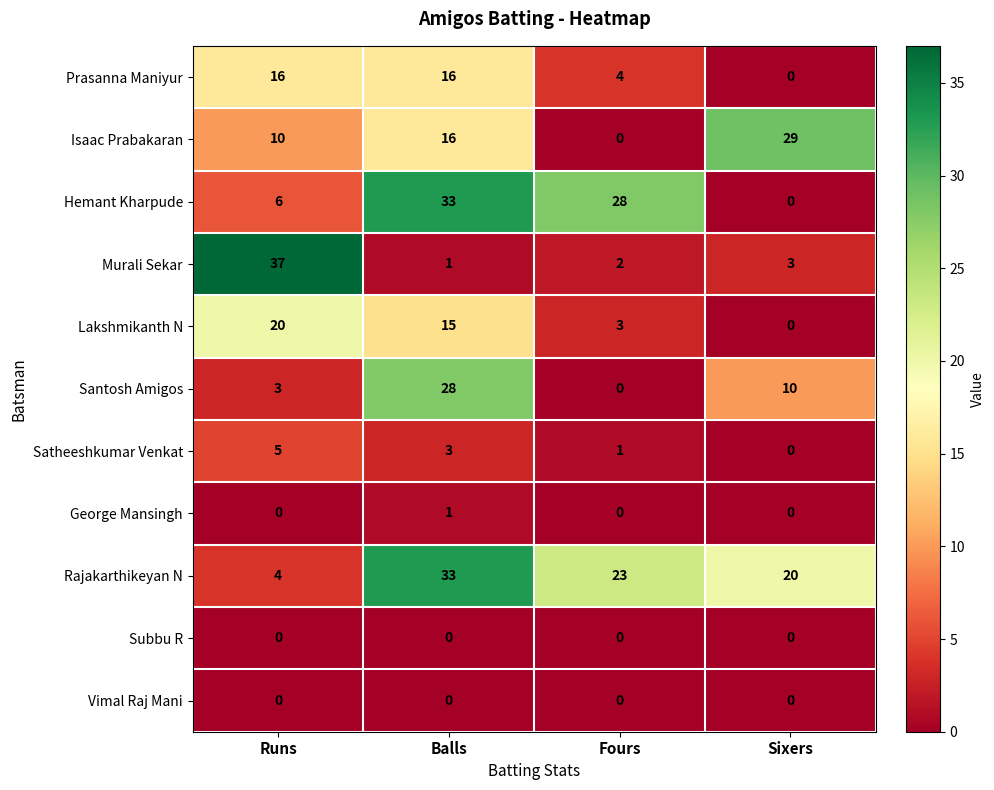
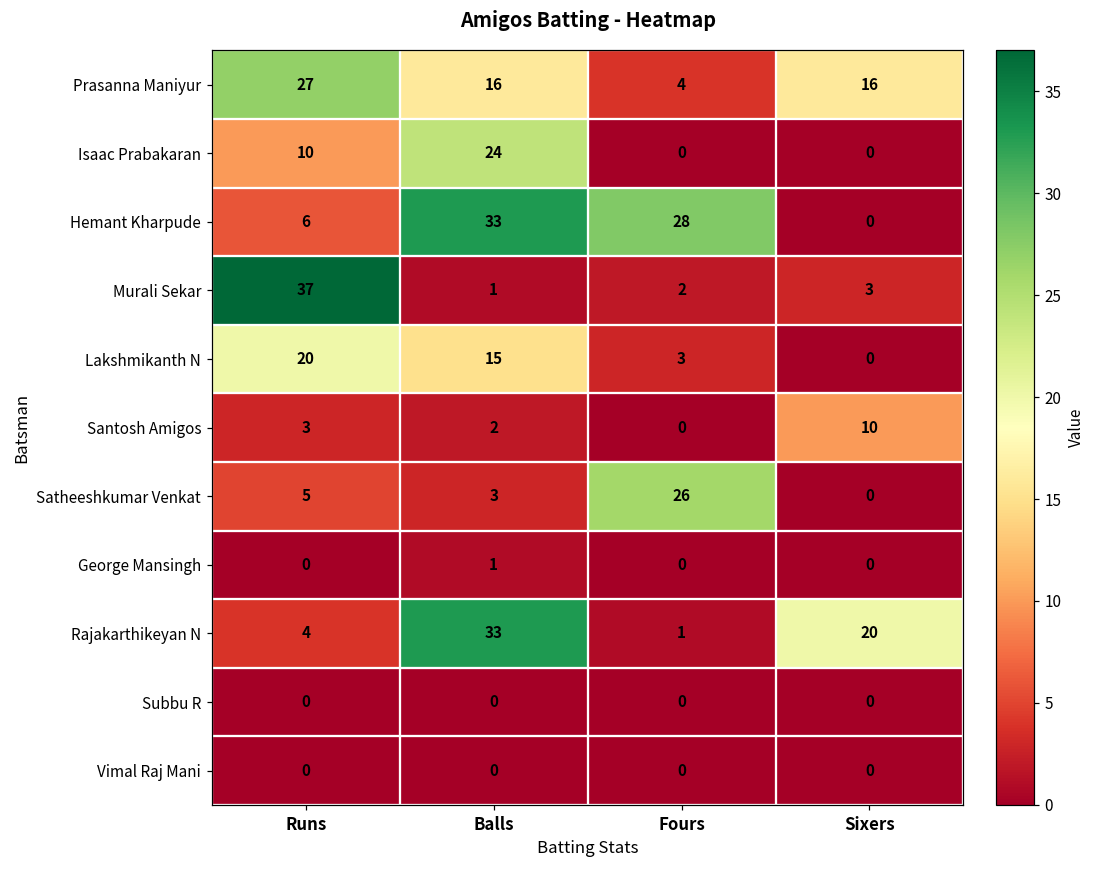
  {
    "Prasanna Maniyur": {
-     "Runs": 16,
+     "Runs": 27,
      "Balls": 16,
      "Fours": 4,
-     "Sixers": 0
+     "Sixers": 16
    },
    "Isaac Prabakaran": {
      "Runs": 10,
-     "Balls": 16,
+     "Balls": 24,
      "Fours": 0,
-     "Sixers": 29
+     "Sixers": 0
    },
    "Hemant Kharpude": {
      "Runs": 6,
      "Balls": 33,
      "Fours": 28,
      "Sixers": 0
    },
    "Murali Sekar": {
      "Runs": 37,
      "Balls": 1,
      "Fours": 2,
      "Sixers": 3
    },
    "Lakshmikanth N": {
      "Runs": 20,
      "Balls": 15,
      "Fours": 3,
      "Sixers": 0
    },
    "Santosh Amigos": {
      "Runs": 3,
-     "Balls": 28,
+     "Balls": 2,
      "Fours": 0,
      "Sixers": 10
    },
    "Satheeshkumar Venkat": {
      "Runs": 5,
      "Balls": 3,
-     "Fours": 1,
+     "Fours": 26,
      "Sixers": 0
    },
    "George Mansingh": {
      "Runs": 0,
      "Balls": 1,
      "Fours": 0,
      "Sixers": 0
    },
    "Rajakarthikeyan N": {
      "Runs": 4,
      "Balls": 33,
-     "Fours": 23,
+     "Fours": 1,
      "Sixers": 20
    },
    "Subbu R": {
      "Runs": 0,
      "Balls": 0,
      "Fours": 0,
      "Sixers": 0
    },
    "Vimal Raj Mani": {
      "Runs": 0,
      "Balls": 0,
      "Fours": 0,
      "Sixers": 0
    }
  }
